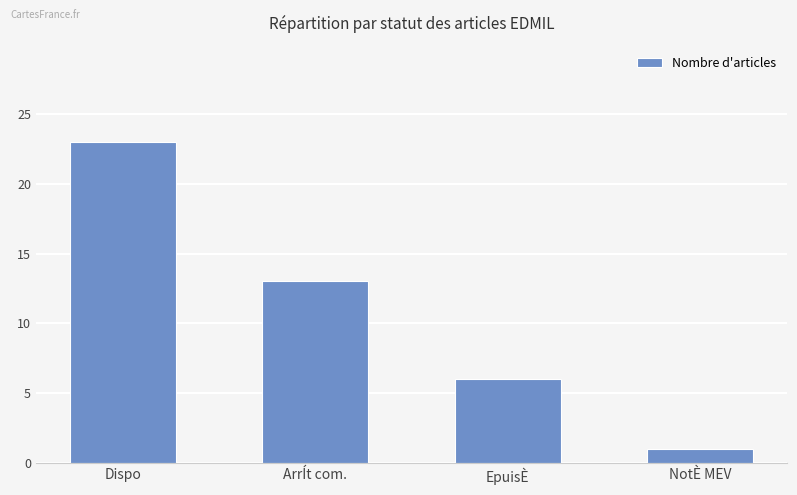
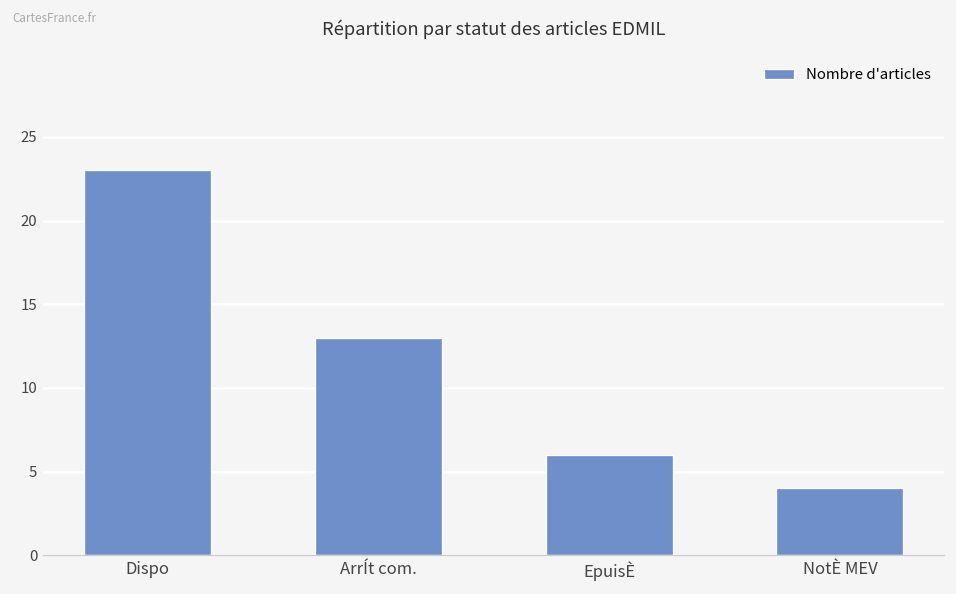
  {
    "Dispo": 23,
    "ArrÍt com.": 13,
    "EpuisÈ": 6,
-   "NotÈ MEV": 1
+   "NotÈ MEV": 4
  }
